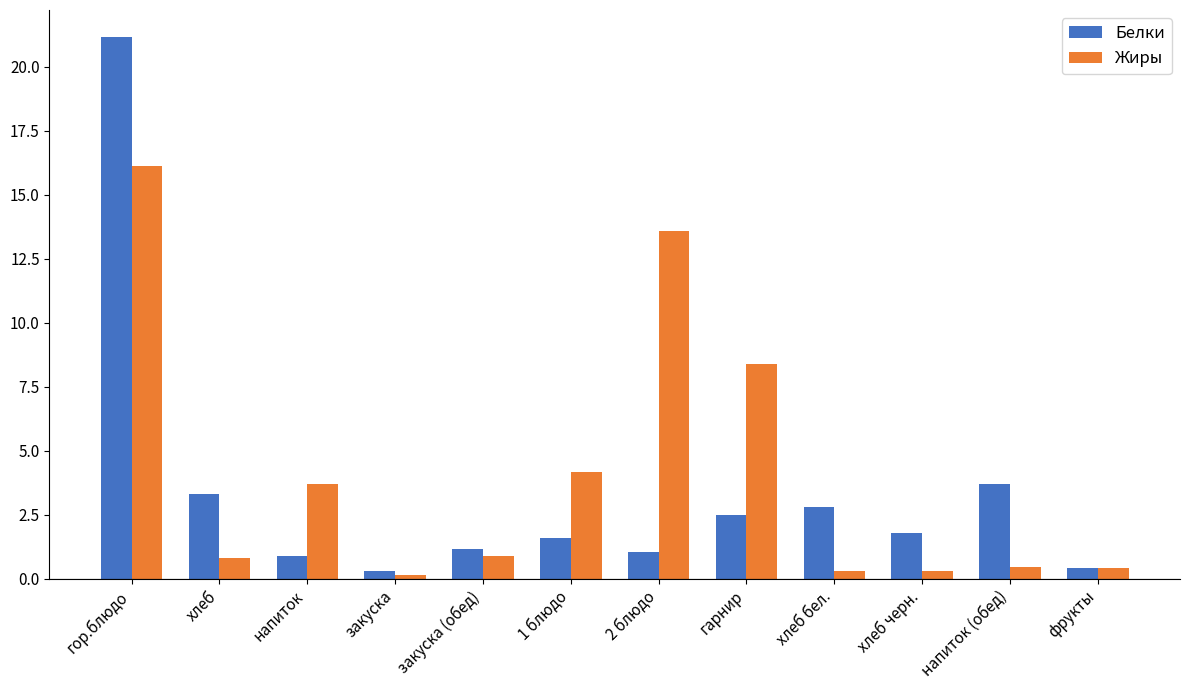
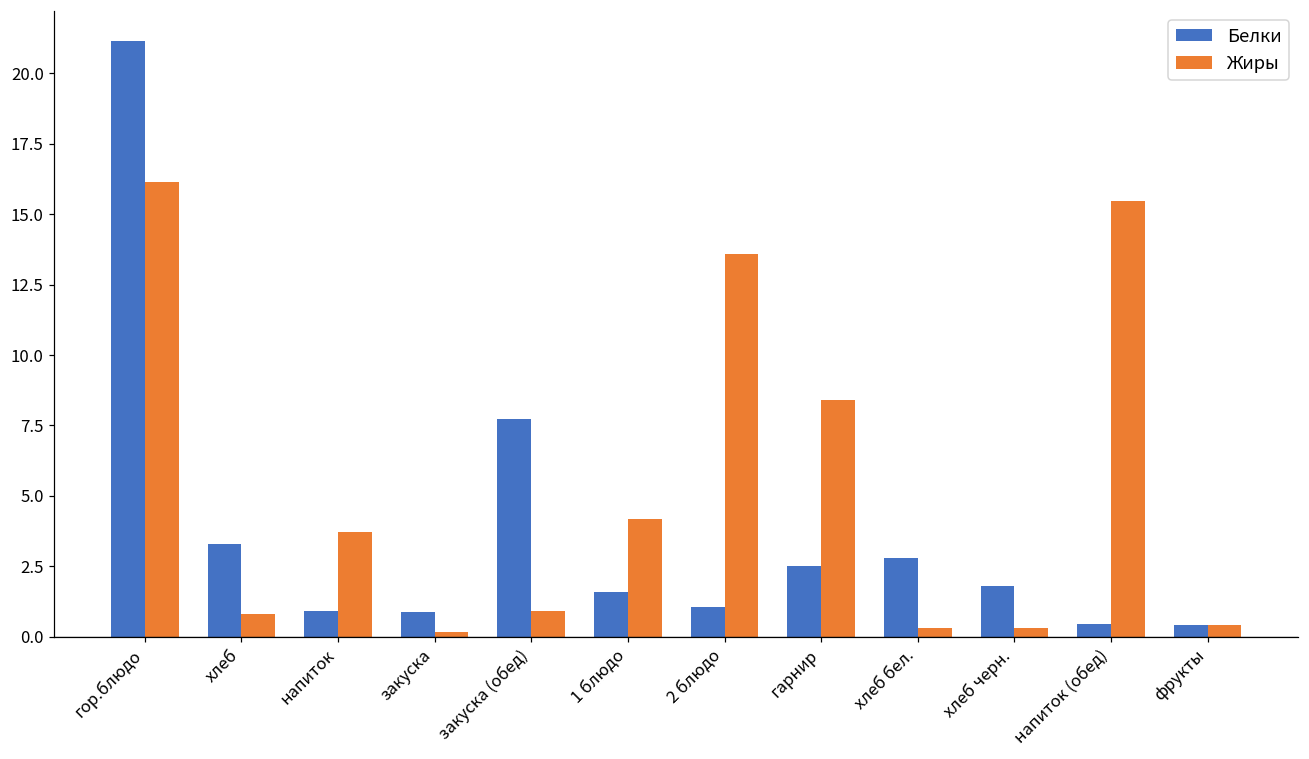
  {
    "Белки": {
      "гор.блюдо": 21.2,
      "хлеб": 3.3,
      "напиток": 0.9,
-     "закуска": 0.3,
-     "закуска (обед)": 1.2,
+     "закуска": 0.9,
+     "закуска (обед)": 7.7,
      "1 блюдо": 1.6,
      "2 блюдо": 1.1,
      "гарнир": 2.5,
      "хлеб бел.": 2.8,
      "хлеб черн.": 1.8,
-     "напиток (обед)": 3.7,
+     "напиток (обед)": 0.4,
      "фрукты": 0.4
    },
    "Жиры": {
      "гор.блюдо": 16.1,
      "хлеб": 0.8,
      "напиток": 3.7,
      "закуска": 0.2,
      "закуска (обед)": 0.9,
      "1 блюдо": 4.2,
      "2 блюдо": 13.6,
      "гарнир": 8.4,
      "хлеб бел.": 0.3,
      "хлеб черн.": 0.3,
-     "напиток (обед)": 0.4,
+     "напиток (обед)": 15.5,
      "фрукты": 0.4
    }
  }
